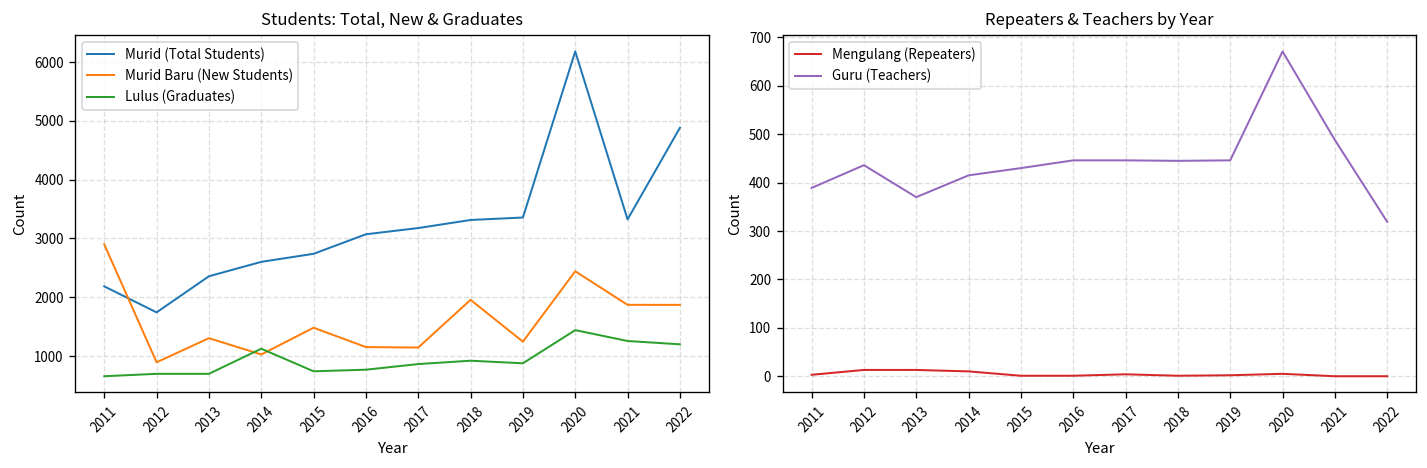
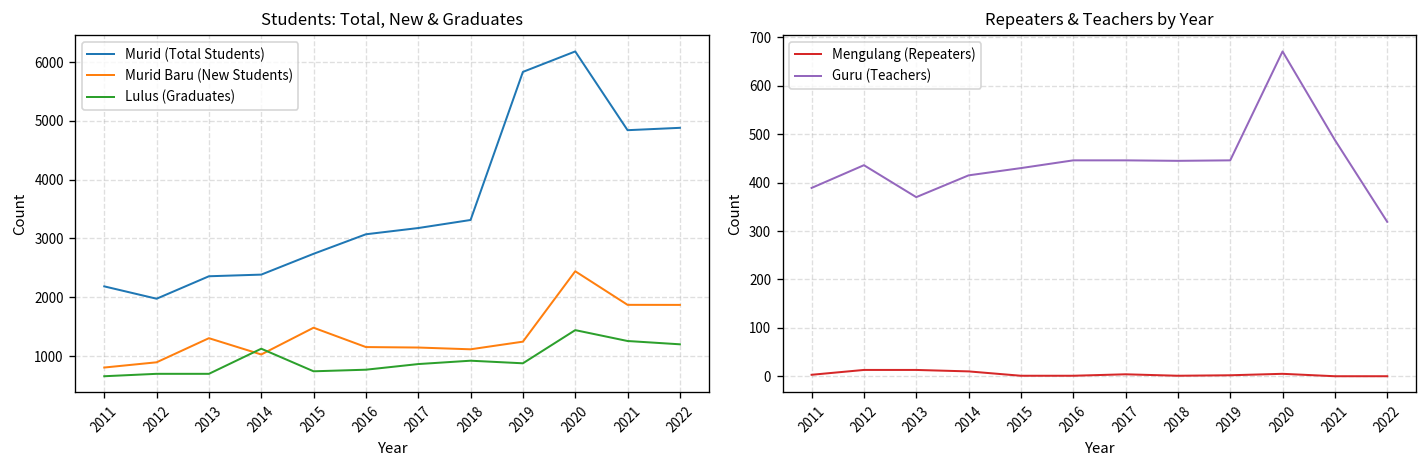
  {
    "Students: Total, New & Graduates": {
      "Murid (Total Students)": {
        "2011": 2200,
-       "2012": 1700,
+       "2012": 2000,
        "2013": 2400,
-       "2014": 2600,
+       "2014": 2400,
        "2015": 2700,
        "2016": 3100,
        "2017": 3200,
        "2018": 3300,
-       "2019": 3400,
+       "2019": 5800,
        "2020": 6200,
-       "2021": 3300,
+       "2021": 4800,
        "2022": 4900
      },
      "Murid Baru (New Students)": {
-       "2011": 2900,
+       "2011": 800,
        "2012": 900,
        "2013": 1300,
        "2014": 1000,
        "2015": 1500,
        "2016": 1200,
        "2017": 1100,
-       "2018": 2000,
+       "2018": 1100,
        "2019": 1200,
        "2020": 2400,
        "2021": 1900,
        "2022": 1900
      },
      "Lulus (Graduates)": {
        "2011": 700,
        "2012": 700,
        "2013": 700,
        "2014": 1100,
        "2015": 700,
        "2016": 800,
        "2017": 900,
        "2018": 900,
        "2019": 900,
        "2020": 1400,
        "2021": 1300,
        "2022": 1200
      }
    },
    "Repeaters & Teachers by Year": {
      "Mengulang (Repeaters)": {
        "2011": 0,
        "2012": 10,
        "2013": 10,
        "2014": 10,
        "2015": 0,
        "2016": 0,
        "2017": 0,
        "2018": 0,
        "2019": 0,
        "2020": 10,
        "2021": 0,
        "2022": 0
      },
      "Guru (Teachers)": {
        "2011": 390,
        "2012": 440,
        "2013": 370,
        "2014": 420,
        "2015": 430,
        "2016": 450,
        "2017": 450,
        "2018": 450,
        "2019": 450,
        "2020": 670,
        "2021": 490,
        "2022": 320
      }
    }
  }
